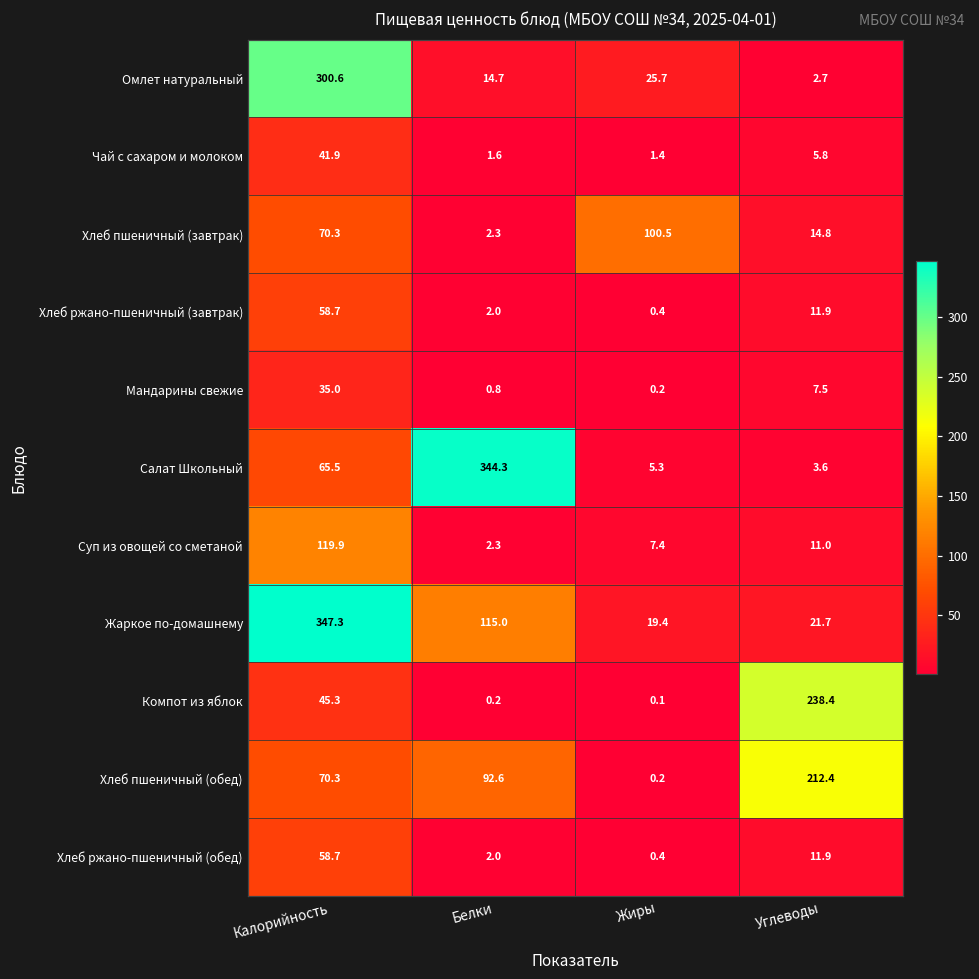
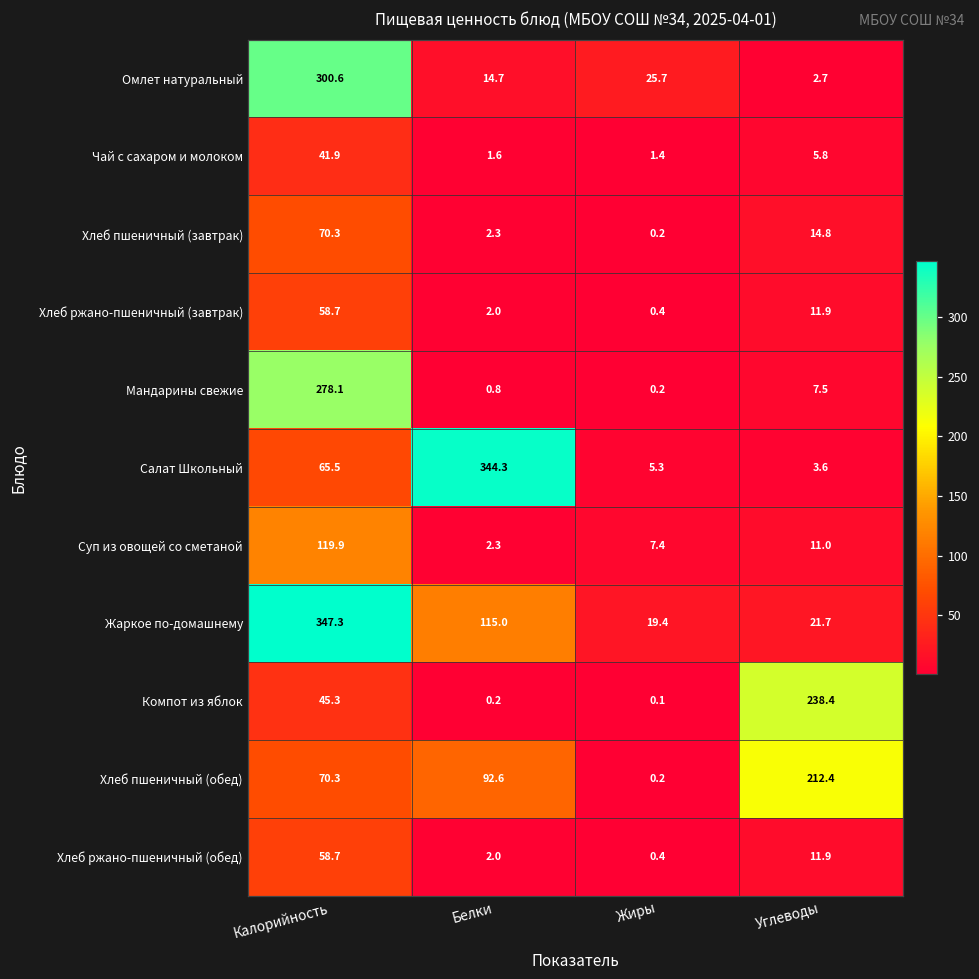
  {
    "Омлет натуральный": {
      "Калорийность": 300.6,
      "Белки": 14.7,
      "Жиры": 25.7,
      "Углеводы": 2.7
    },
    "Чай с сахаром и молоком": {
      "Калорийность": 41.9,
      "Белки": 1.6,
      "Жиры": 1.4,
      "Углеводы": 5.8
    },
    "Хлеб пшеничный (завтрак)": {
      "Калорийность": 70.3,
      "Белки": 2.3,
-     "Жиры": 100.5,
+     "Жиры": 0.2,
      "Углеводы": 14.8
    },
    "Хлеб ржано-пшеничный (завтрак)": {
      "Калорийность": 58.7,
      "Белки": 2.0,
      "Жиры": 0.4,
      "Углеводы": 11.9
    },
    "Мандарины свежие": {
-     "Калорийность": 35.0,
+     "Калорийность": 278.1,
      "Белки": 0.8,
      "Жиры": 0.2,
      "Углеводы": 7.5
    },
    "Салат Школьный": {
      "Калорийность": 65.5,
      "Белки": 344.3,
      "Жиры": 5.3,
      "Углеводы": 3.6
    },
    "Суп из овощей со сметаной": {
      "Калорийность": 119.9,
      "Белки": 2.3,
      "Жиры": 7.4,
      "Углеводы": 11.0
    },
    "Жаркое по-домашнему": {
      "Калорийность": 347.3,
      "Белки": 115.0,
      "Жиры": 19.4,
      "Углеводы": 21.7
    },
    "Компот из яблок": {
      "Калорийность": 45.3,
      "Белки": 0.2,
      "Жиры": 0.1,
      "Углеводы": 238.4
    },
    "Хлеб пшеничный (обед)": {
      "Калорийность": 70.3,
      "Белки": 92.6,
      "Жиры": 0.2,
      "Углеводы": 212.4
    },
    "Хлеб ржано-пшеничный (обед)": {
      "Калорийность": 58.7,
      "Белки": 2.0,
      "Жиры": 0.4,
      "Углеводы": 11.9
    }
  }
